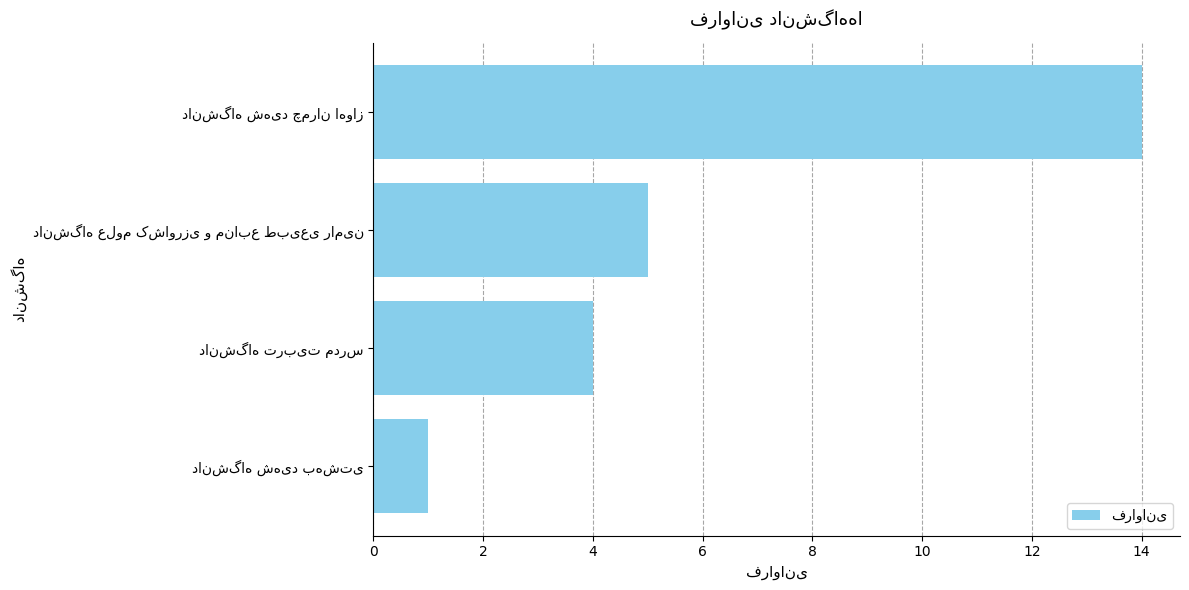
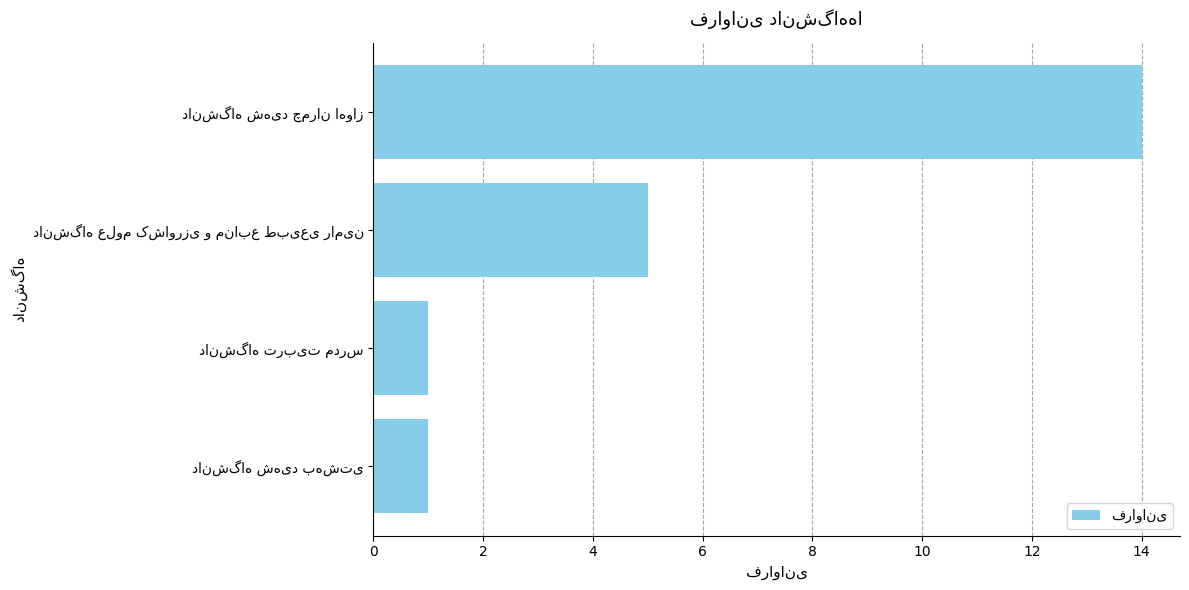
  {
    "دانشگاه شهید چمران اهواز": 14,
    "دانشگاه علوم کشاورزی و منابع طبیعی رامین": 5,
-   "دانشگاه تربیت مدرس": 4,
+   "دانشگاه تربیت مدرس": 1,
    "دانشگاه شهید بهشتی": 1
  }
